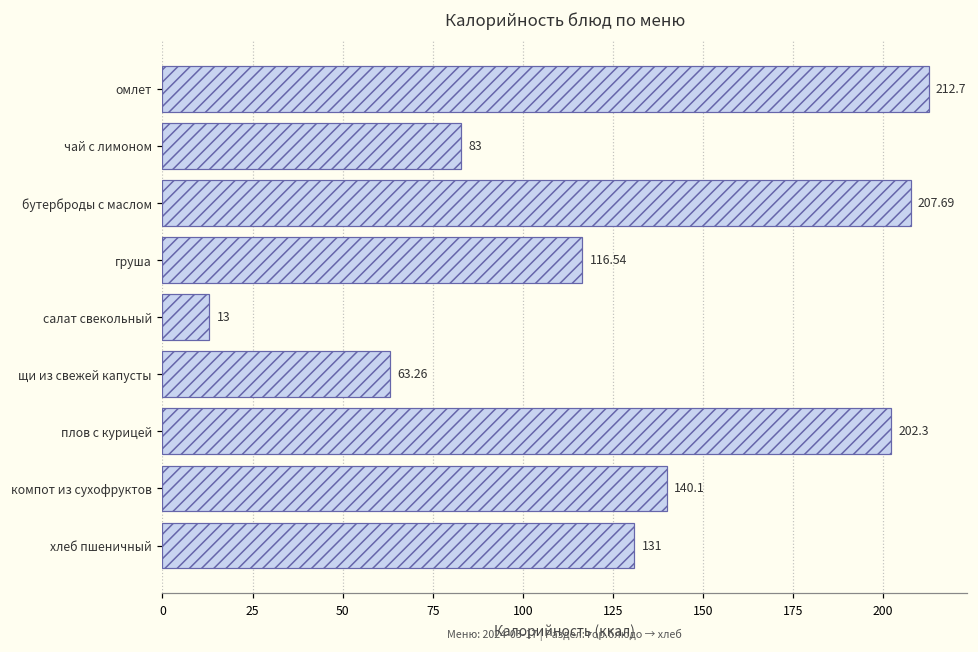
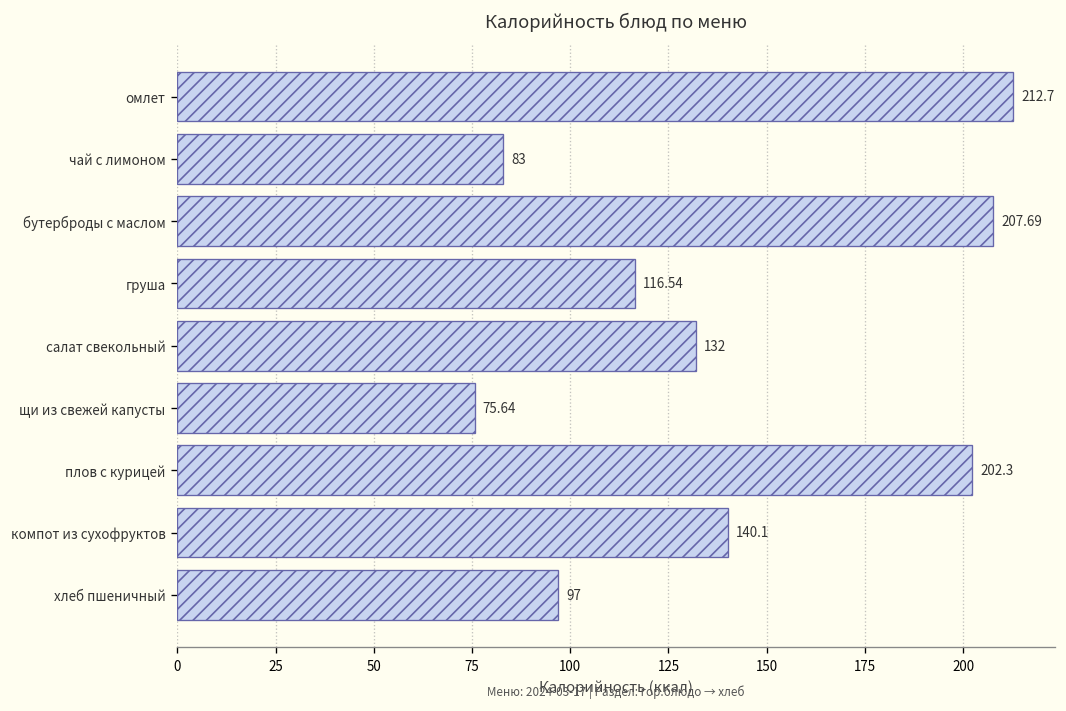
  {
    "омлет": 212.7,
    "чай с лимоном": 83,
    "бутерброды с маслом": 207.69,
    "груша": 116.54,
-   "салат свекольный": 13,
-   "щи из свежей капусты": 63.26,
+   "салат свекольный": 132,
+   "щи из свежей капусты": 75.64,
    "плов с курицей": 202.3,
    "компот из сухофруктов": 140.1,
-   "хлеб пшеничный": 131
+   "хлеб пшеничный": 97
  }
